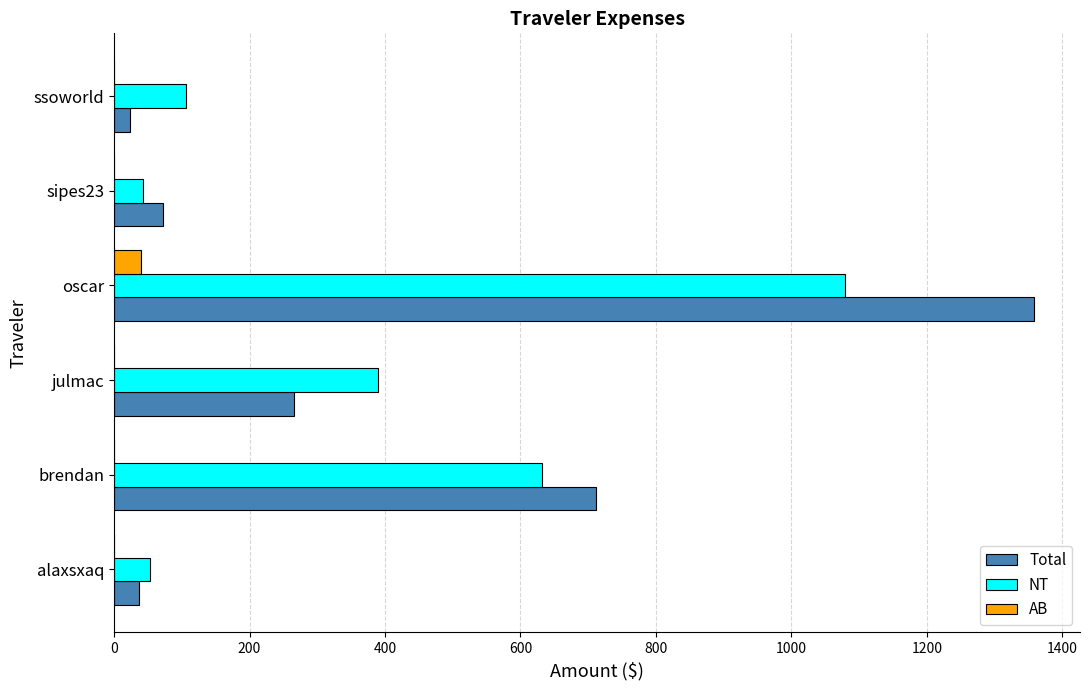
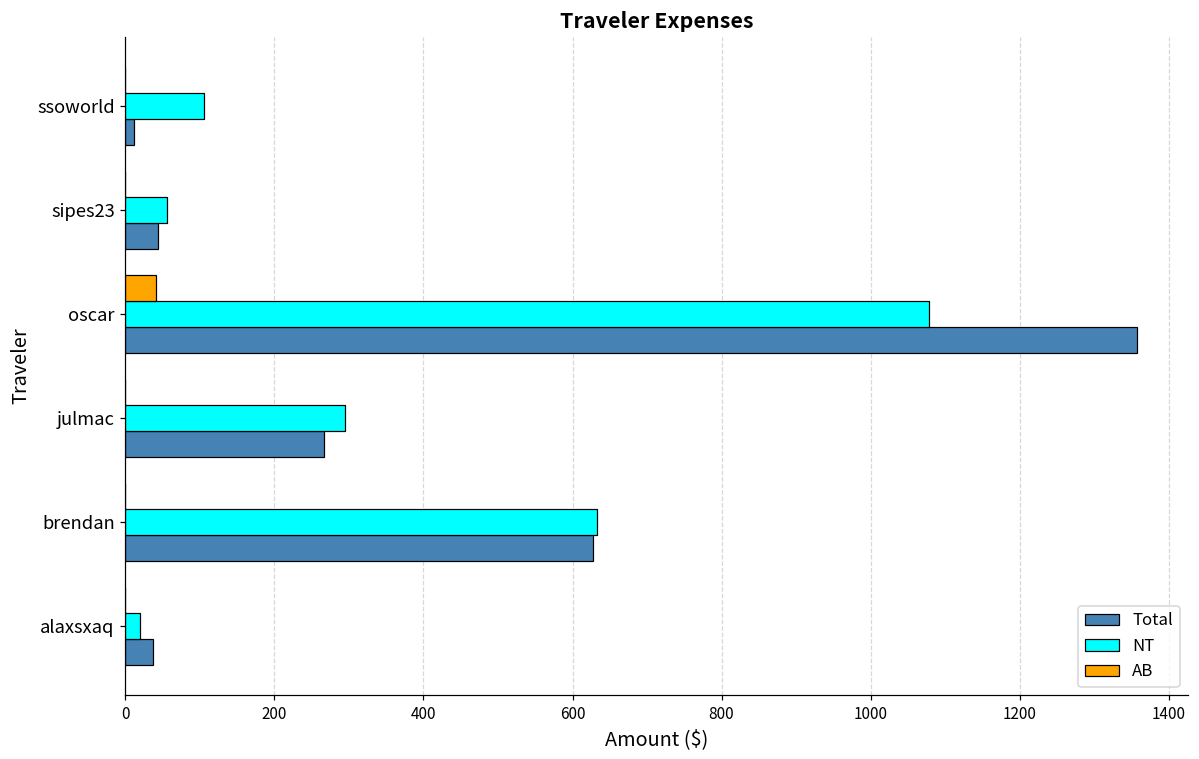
  {
    "Total": {
-     "ssoworld": 20,
-     "sipes23": 70,
+     "ssoworld": 10,
+     "sipes23": 40,
      "oscar": 1360,
      "julmac": 270,
-     "brendan": 710,
+     "brendan": 630,
      "alaxsxaq": 40
    },
    "NT": {
      "ssoworld": 110,
-     "sipes23": 40,
+     "sipes23": 60,
      "oscar": 1080,
-     "julmac": 390,
+     "julmac": 290,
      "brendan": 630,
-     "alaxsxaq": 50
+     "alaxsxaq": 20
    },
    "AB": {
      "ssoworld": 0,
      "sipes23": 0,
      "oscar": 40,
      "julmac": 0,
      "brendan": 0,
      "alaxsxaq": 0
    }
  }
